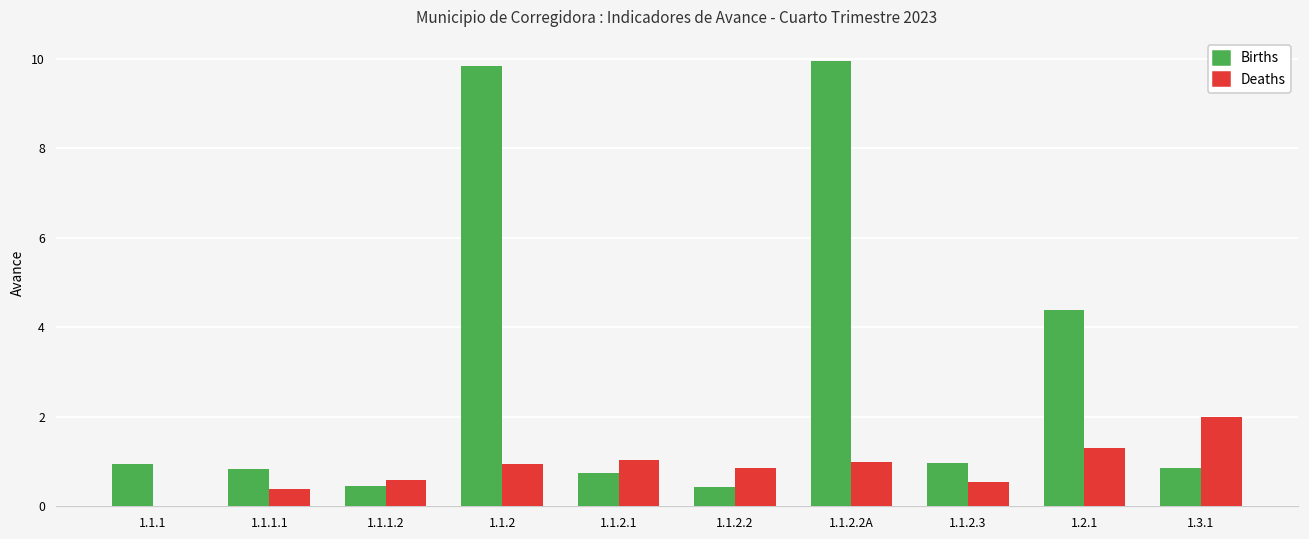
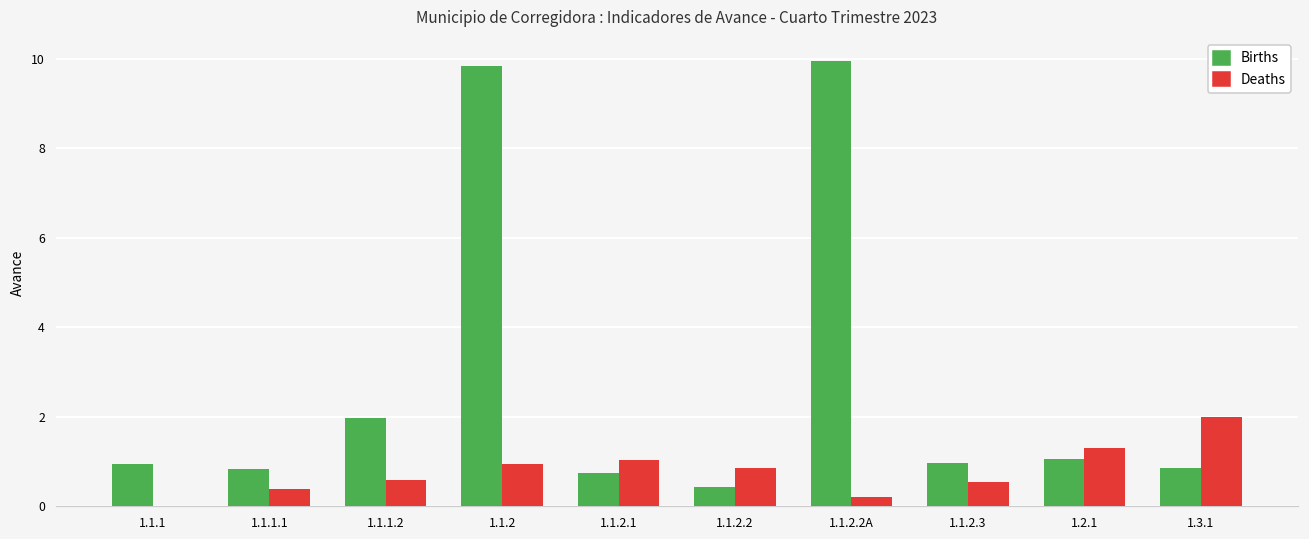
  {
    "Births": {
      "1.1.1": 1.0,
      "1.1.1.1": 0.8,
-     "1.1.1.2": 0.5,
+     "1.1.1.2": 2.0,
      "1.1.2": 9.8,
      "1.1.2.1": 0.7,
      "1.1.2.2": 0.4,
      "1.1.2.2A": 10.0,
      "1.1.2.3": 1.0,
-     "1.2.1": 4.4,
+     "1.2.1": 1.1,
      "1.3.1": 0.9
    },
    "Deaths": {
      "1.1.1.1": 0.4,
      "1.1.1.2": 0.6,
      "1.1.2": 0.9,
      "1.1.2.1": 1.0,
      "1.1.2.2": 0.9,
-     "1.1.2.2A": 1.0,
+     "1.1.2.2A": 0.2,
      "1.1.2.3": 0.5,
      "1.2.1": 1.3,
      "1.3.1": 2.0
    }
  }
